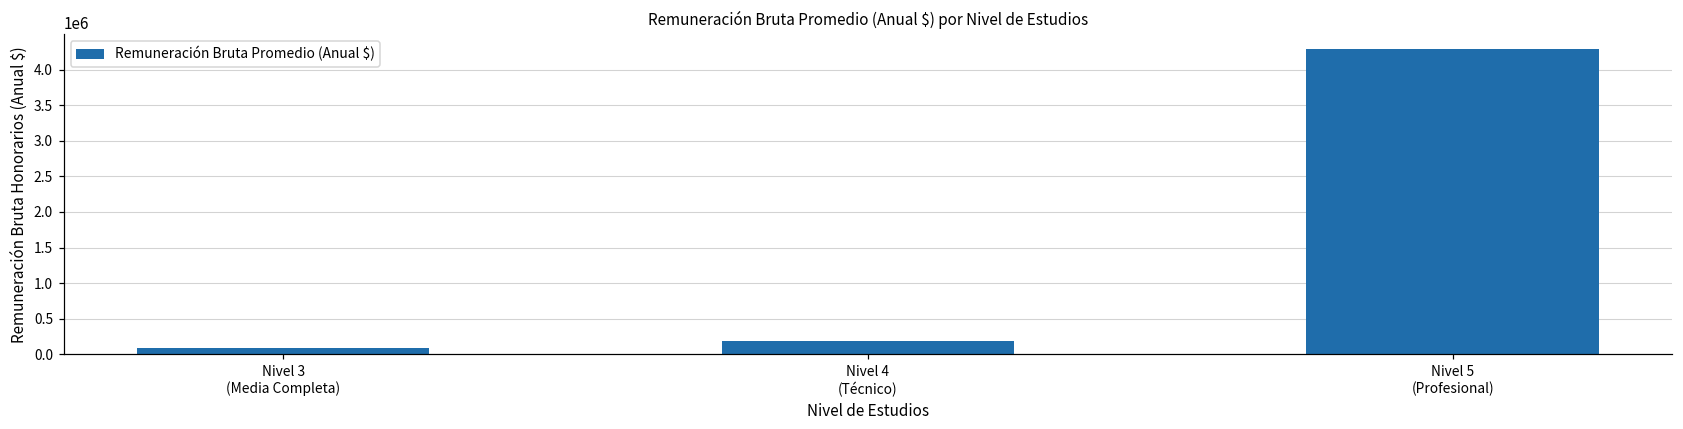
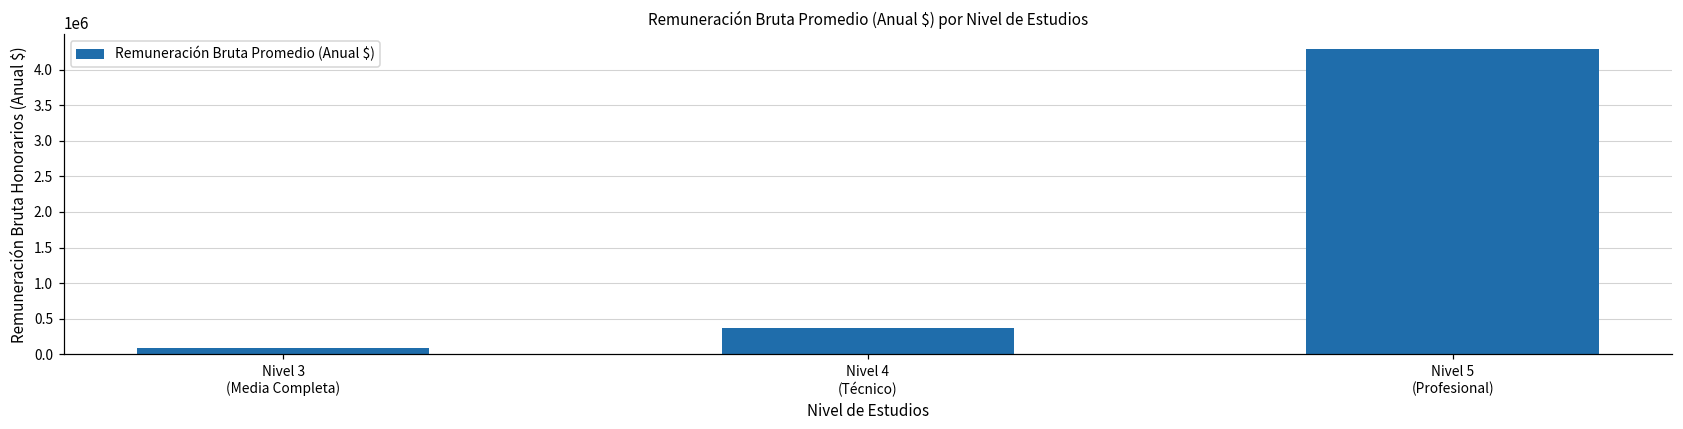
  {
    "Nivel 3 (Media Completa)": 100000,
-   "Nivel 4 (Técnico)": 200000,
+   "Nivel 4 (Técnico)": 400000,
    "Nivel 5 (Profesional)": 4300000
  }
